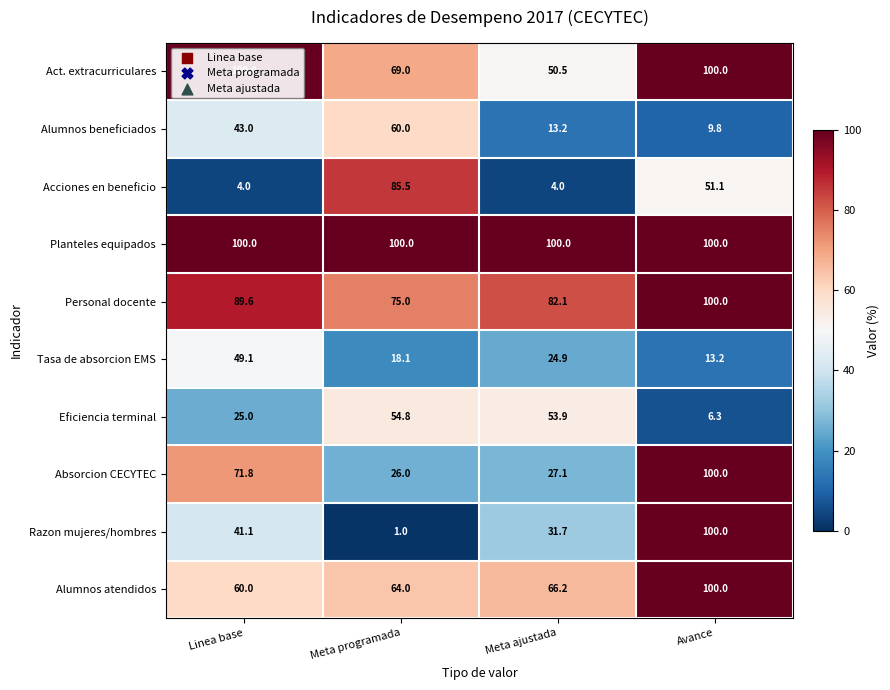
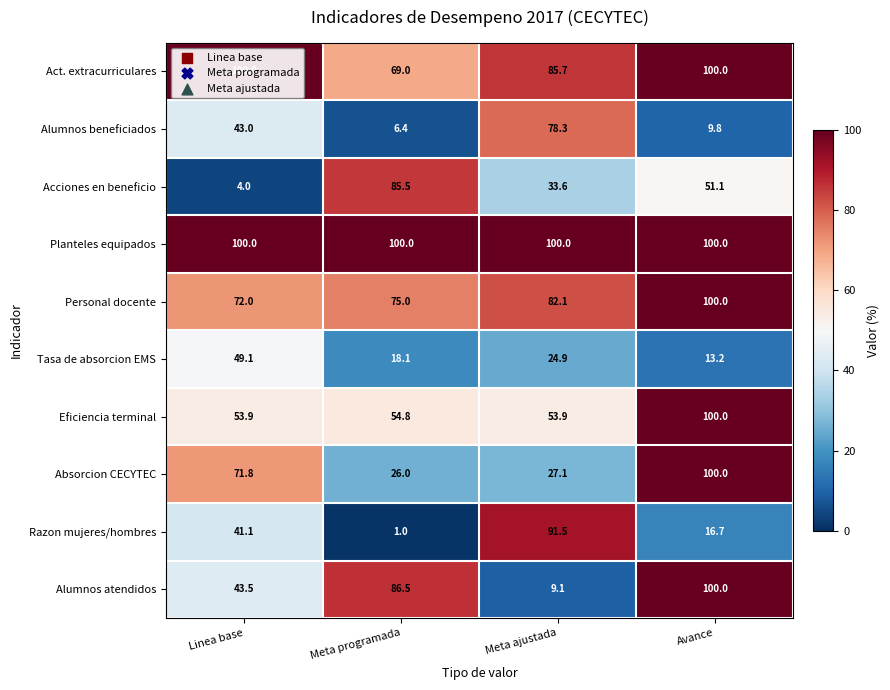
  {
    "Act. extracurriculares": {
      "Meta programada": 69.0,
-     "Meta ajustada": 50.5,
+     "Meta ajustada": 85.7,
      "Avance": 100.0
    },
    "Alumnos beneficiados": {
      "Linea base": 43.0,
-     "Meta programada": 60.0,
-     "Meta ajustada": 13.2,
+     "Meta programada": 6.4,
+     "Meta ajustada": 78.3,
      "Avance": 9.8
    },
    "Acciones en beneficio": {
      "Linea base": 4.0,
      "Meta programada": 85.5,
-     "Meta ajustada": 4.0,
+     "Meta ajustada": 33.6,
      "Avance": 51.1
    },
    "Planteles equipados": {
      "Linea base": 100.0,
      "Meta programada": 100.0,
      "Meta ajustada": 100.0,
      "Avance": 100.0
    },
    "Personal docente": {
-     "Linea base": 89.6,
+     "Linea base": 72.0,
      "Meta programada": 75.0,
      "Meta ajustada": 82.1,
      "Avance": 100.0
    },
    "Tasa de absorcion EMS": {
      "Linea base": 49.1,
      "Meta programada": 18.1,
      "Meta ajustada": 24.9,
      "Avance": 13.2
    },
    "Eficiencia terminal": {
-     "Linea base": 25.0,
+     "Linea base": 53.9,
      "Meta programada": 54.8,
      "Meta ajustada": 53.9,
-     "Avance": 6.3
+     "Avance": 100.0
    },
    "Absorcion CECYTEC": {
      "Linea base": 71.8,
      "Meta programada": 26.0,
      "Meta ajustada": 27.1,
      "Avance": 100.0
    },
    "Razon mujeres/hombres": {
      "Linea base": 41.1,
      "Meta programada": 1.0,
-     "Meta ajustada": 31.7,
-     "Avance": 100.0
+     "Meta ajustada": 91.5,
+     "Avance": 16.7
    },
    "Alumnos atendidos": {
-     "Linea base": 60.0,
-     "Meta programada": 64.0,
-     "Meta ajustada": 66.2,
+     "Linea base": 43.5,
+     "Meta programada": 86.5,
+     "Meta ajustada": 9.1,
      "Avance": 100.0
    }
  }
